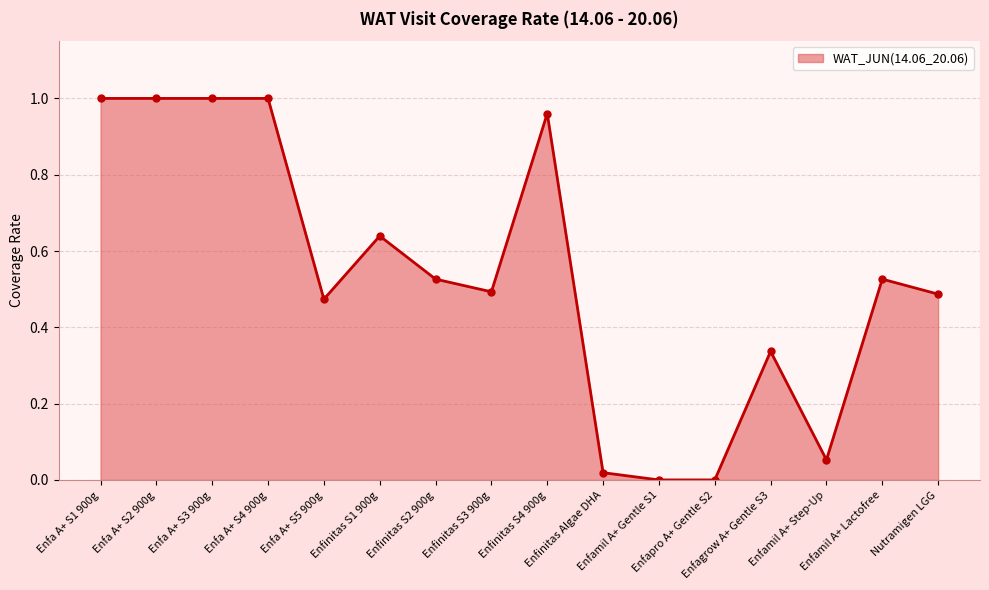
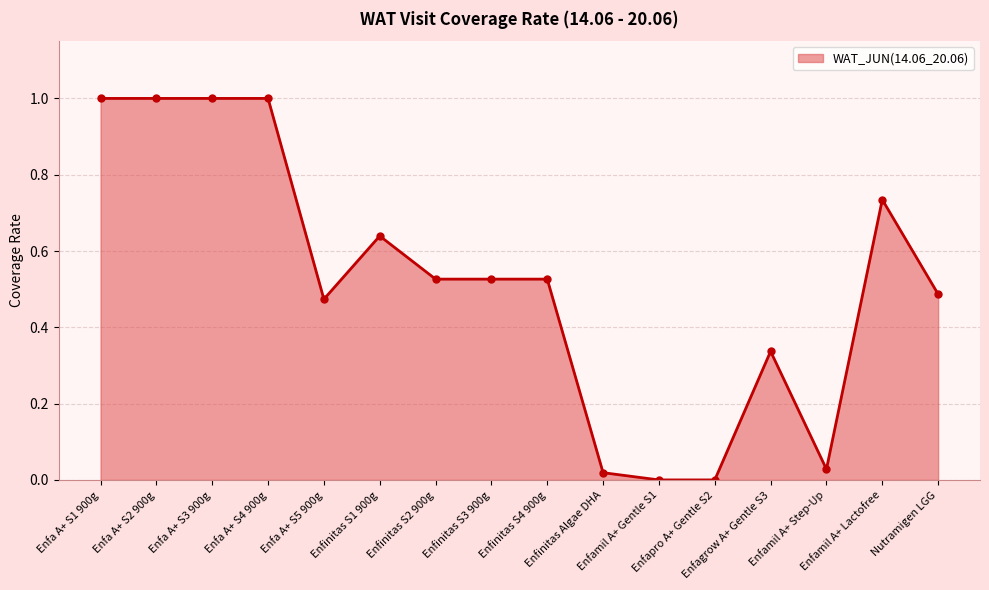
  {
    "Enfa A+ S1 900g": 1.00,
    "Enfa A+ S2 900g": 1.00,
    "Enfa A+ S3 900g": 1.00,
    "Enfa A+ S4 900g": 1.00,
    "Enfa A+ S5 900g": 0.47,
    "Enfinitas S1 900g": 0.64,
    "Enfinitas S2 900g": 0.53,
-   "Enfinitas S3 900g": 0.49,
-   "Enfinitas S4 900g": 0.96,
+   "Enfinitas S3 900g": 0.53,
+   "Enfinitas S4 900g": 0.53,
    "Enfinitas Algae DHA": 0.02,
    "Enfamil A+ Gentle S1": 0.00,
    "Enfapro A+ Gentle S2": 0.00,
    "Enfagrow A+ Gentle S3": 0.34,
-   "Enfamil A+ Step-Up": 0.05,
-   "Enfamil A+ Lactofree": 0.53,
+   "Enfamil A+ Step-Up": 0.03,
+   "Enfamil A+ Lactofree": 0.73,
    "Nutramigen LGG": 0.49
  }
